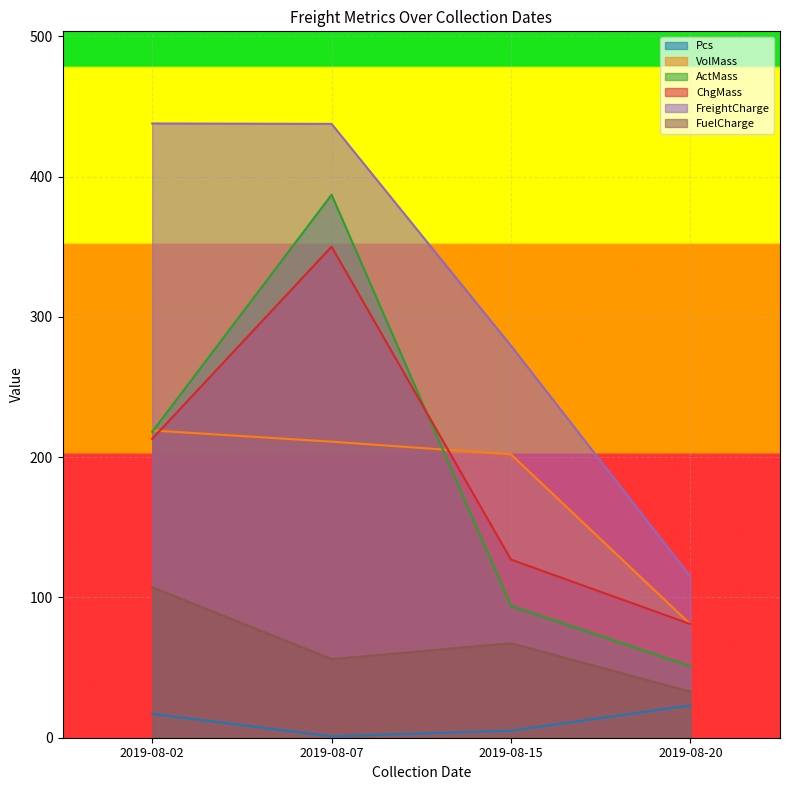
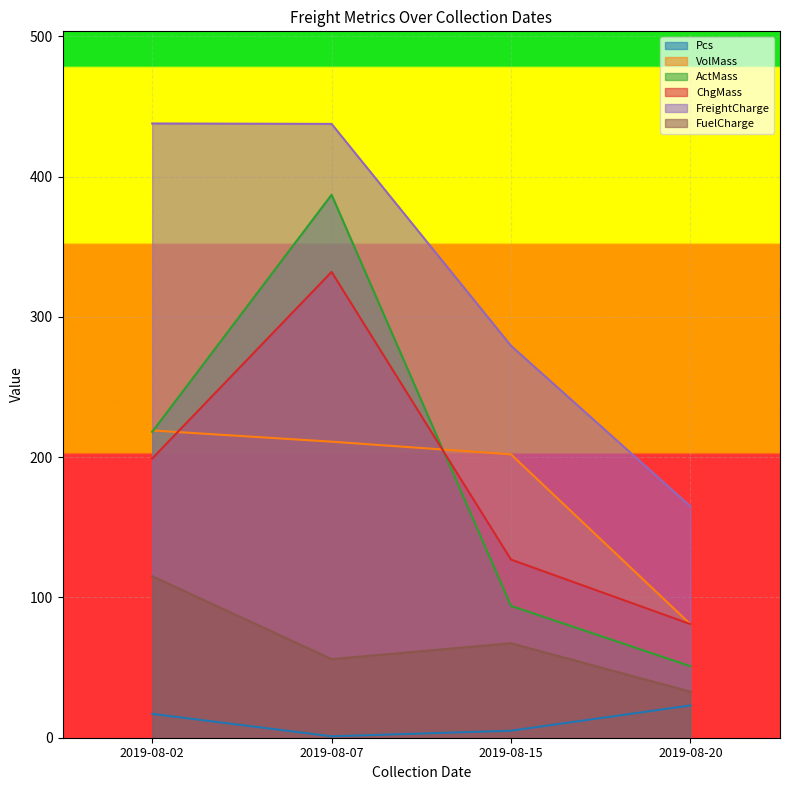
  {
    "Pcs": {
      "2019-08-02": 17,
      "2019-08-07": 1,
      "2019-08-15": 5,
      "2019-08-20": 23
    },
    "VolMass": {
      "2019-08-07": 211,
      "2019-08-15": 202
    },
    "ActMass": {
      "2019-08-07": 387,
      "2019-08-15": 94,
      "2019-08-20": 51
    },
    "ChgMass": {
-     "2019-08-02": 213,
-     "2019-08-07": 350,
+     "2019-08-02": 199,
+     "2019-08-07": 332,
      "2019-08-15": 127
    },
    "FreightCharge": {
      "2019-08-02": 438,
      "2019-08-07": 438,
      "2019-08-15": 279,
-     "2019-08-20": 115
+     "2019-08-20": 165
    },
    "FuelCharge": {
-     "2019-08-02": 107,
+     "2019-08-02": 115,
      "2019-08-07": 56,
      "2019-08-15": 67,
      "2019-08-20": 33
    }
  }
